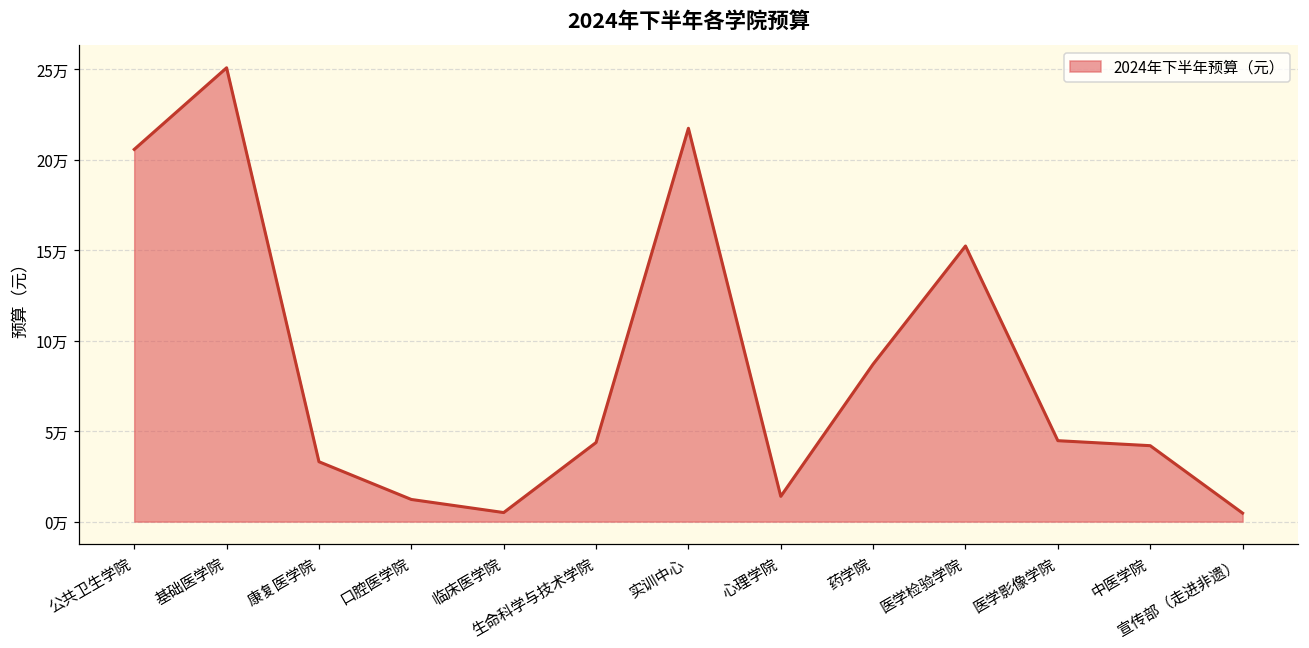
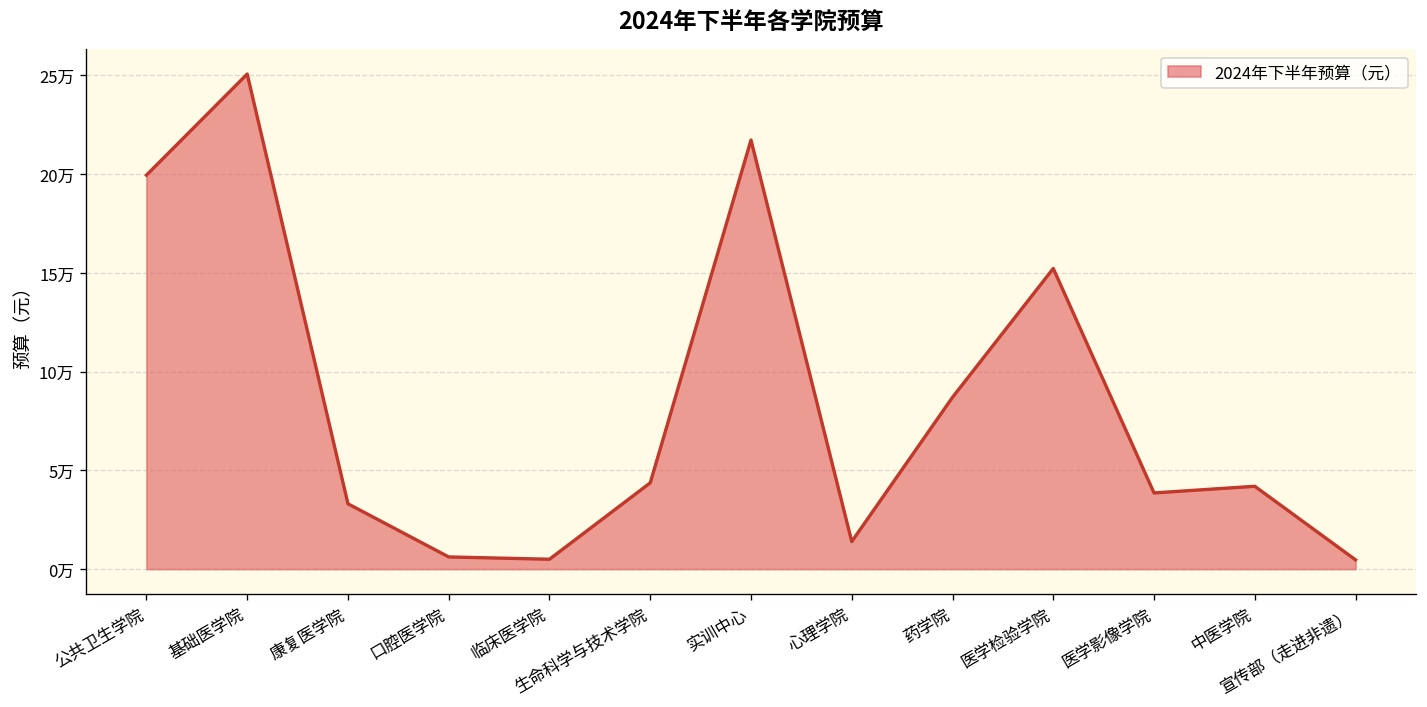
  {
-   "公共卫生学院": "20.6万",
+   "公共卫生学院": "19.9万",
    "基础医学院": "25.1万",
    "康复医学院": "3.3万",
-   "口腔医学院": "1.2万",
+   "口腔医学院": "0.6万",
    "临床医学院": "0.5万",
    "生命科学与技术学院": "4.4万",
    "实训中心": "21.7万",
    "心理学院": "1.4万",
    "药学院": "8.7万",
    "医学检验学院": "15.2万",
-   "医学影像学院": "4.5万",
+   "医学影像学院": "3.9万",
    "中医学院": "4.2万",
    "宣传部（走进非遗）": "0.5万"
  }
